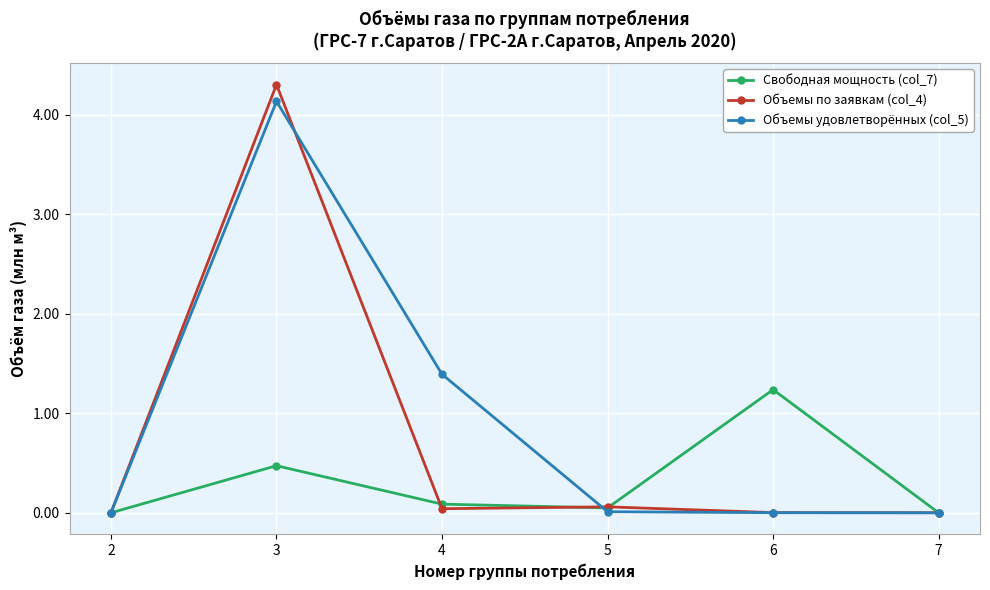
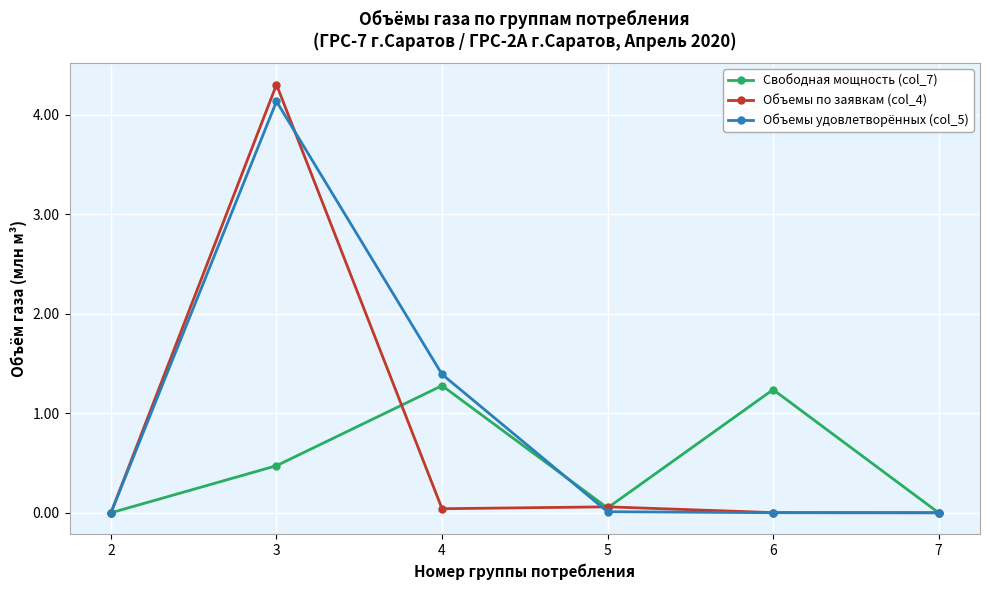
  {
    "Свободная мощность (col_7)": {
      "3": 0.5,
-     "4": 0.1,
+     "4": 1.3,
      "6": 1.2
    },
    "Объемы по заявкам (col_4)": {
      "3": 4.3,
      "4": 0.0
    },
    "Объемы удовлетворённых (col_5)": {
      "3": 4.1,
      "4": 1.4,
      "5": 0.0
    }
  }
